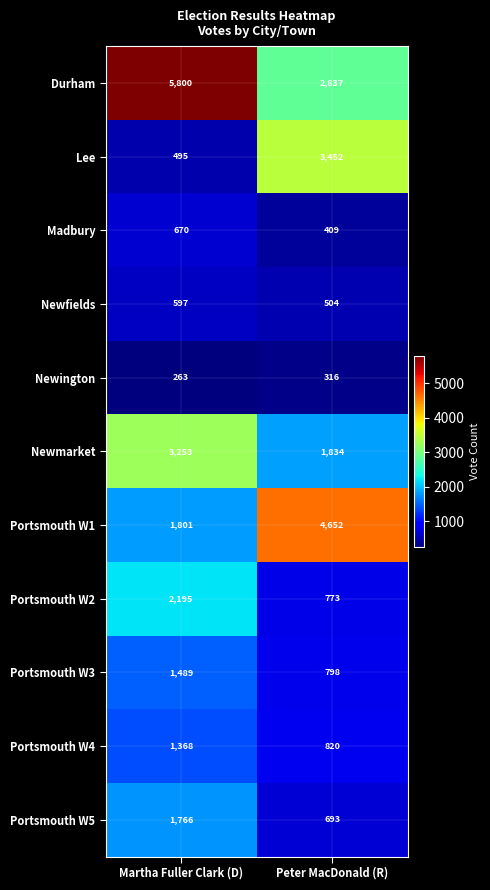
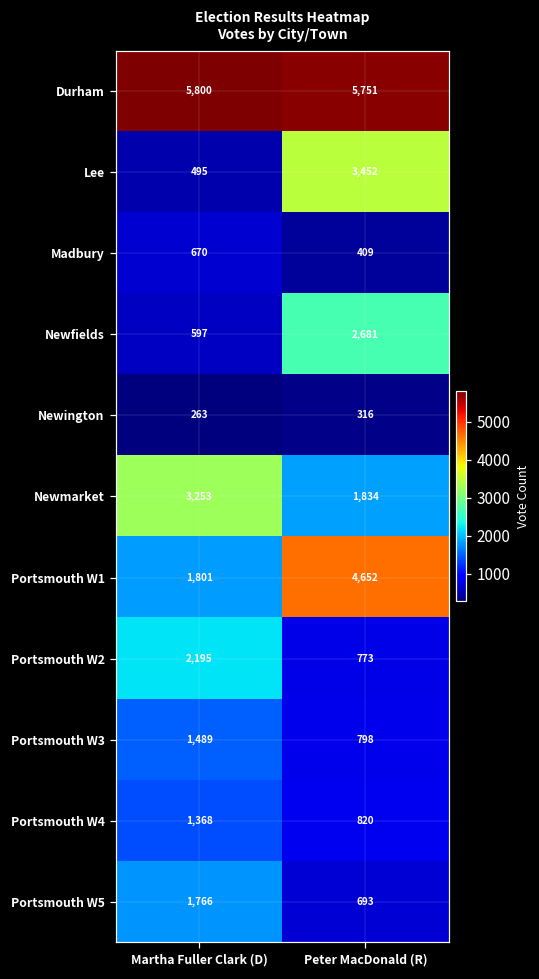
  {
    "Durham": {
      "Martha Fuller Clark (D)": "5,800",
-     "Peter MacDonald (R)": "2,837"
+     "Peter MacDonald (R)": "5,751"
    },
    "Lee": {
      "Martha Fuller Clark (D)": "495",
      "Peter MacDonald (R)": "3,452"
    },
    "Madbury": {
      "Martha Fuller Clark (D)": "670",
      "Peter MacDonald (R)": "409"
    },
    "Newfields": {
      "Martha Fuller Clark (D)": "597",
-     "Peter MacDonald (R)": "504"
+     "Peter MacDonald (R)": "2,681"
    },
    "Newington": {
      "Martha Fuller Clark (D)": "263",
      "Peter MacDonald (R)": "316"
    },
    "Newmarket": {
      "Martha Fuller Clark (D)": "3,253",
      "Peter MacDonald (R)": "1,834"
    },
    "Portsmouth W1": {
      "Martha Fuller Clark (D)": "1,801",
      "Peter MacDonald (R)": "4,652"
    },
    "Portsmouth W2": {
      "Martha Fuller Clark (D)": "2,195",
      "Peter MacDonald (R)": "773"
    },
    "Portsmouth W3": {
      "Martha Fuller Clark (D)": "1,489",
      "Peter MacDonald (R)": "798"
    },
    "Portsmouth W4": {
      "Martha Fuller Clark (D)": "1,368",
      "Peter MacDonald (R)": "820"
    },
    "Portsmouth W5": {
      "Martha Fuller Clark (D)": "1,766",
      "Peter MacDonald (R)": "693"
    }
  }
